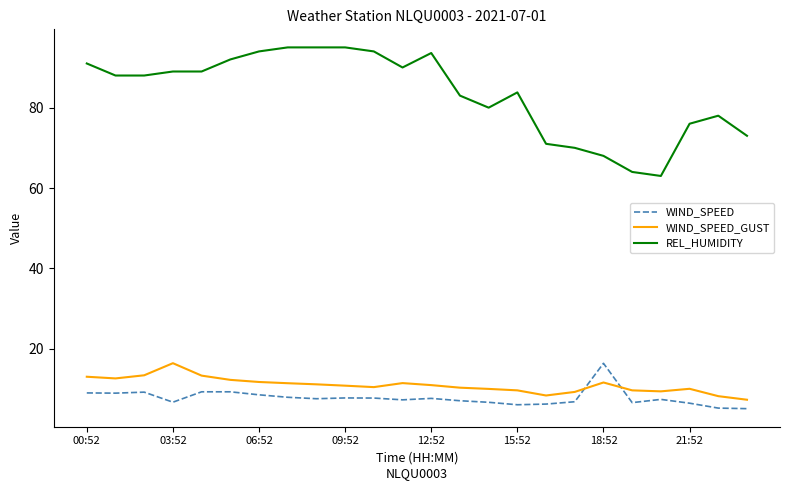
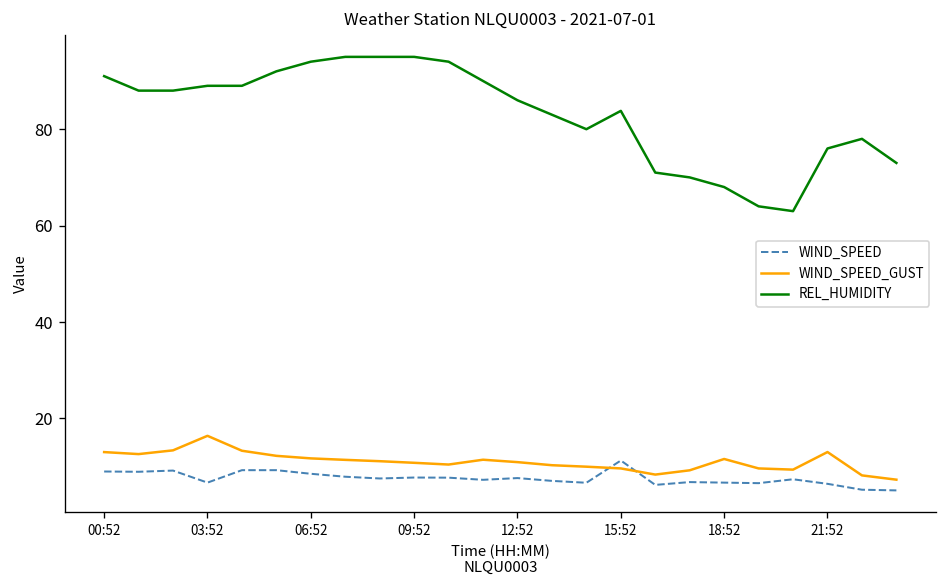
  {
    "WIND_SPEED": {
      "00:52": 9,
      "03:52": 7,
      "06:52": 9,
      "09:52": 8,
      "12:52": 8,
-     "15:52": 6,
-     "18:52": 16,
+     "15:52": 11,
+     "18:52": 7,
      "21:52": 6
    },
    "WIND_SPEED_GUST": {
      "00:52": 13,
      "03:52": 16,
      "06:52": 12,
      "09:52": 11,
      "12:52": 11,
      "15:52": 10,
      "18:52": 12,
-     "21:52": 10
+     "21:52": 13
    },
    "REL_HUMIDITY": {
      "00:52": 91,
      "03:52": 89,
      "06:52": 94,
      "09:52": 95,
-     "12:52": 94,
+     "12:52": 86,
      "15:52": 84,
      "18:52": 68,
      "21:52": 76
    }
  }
